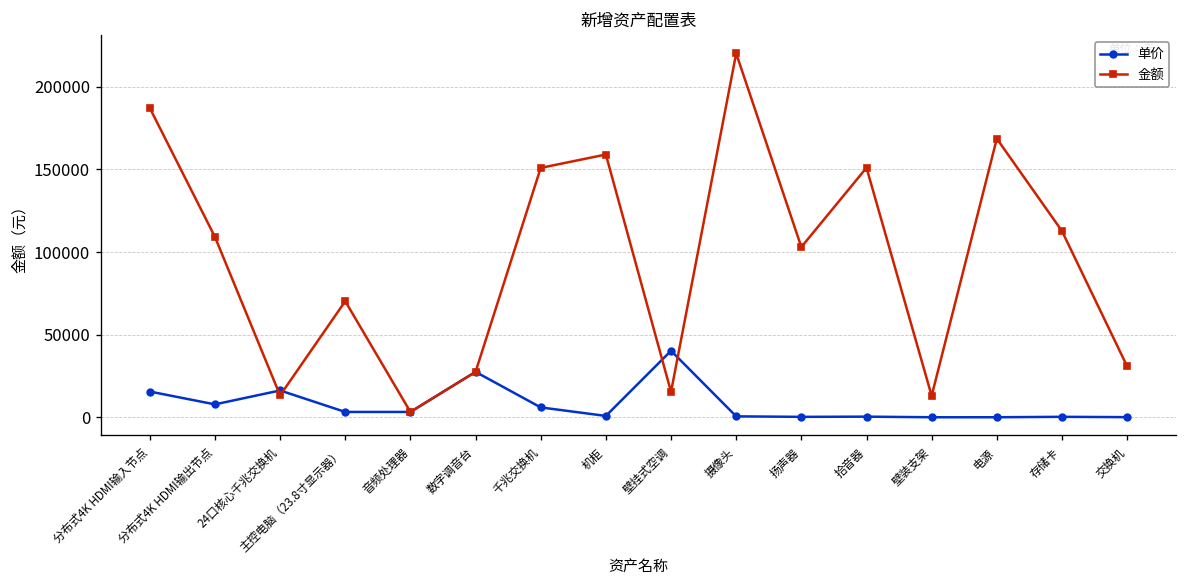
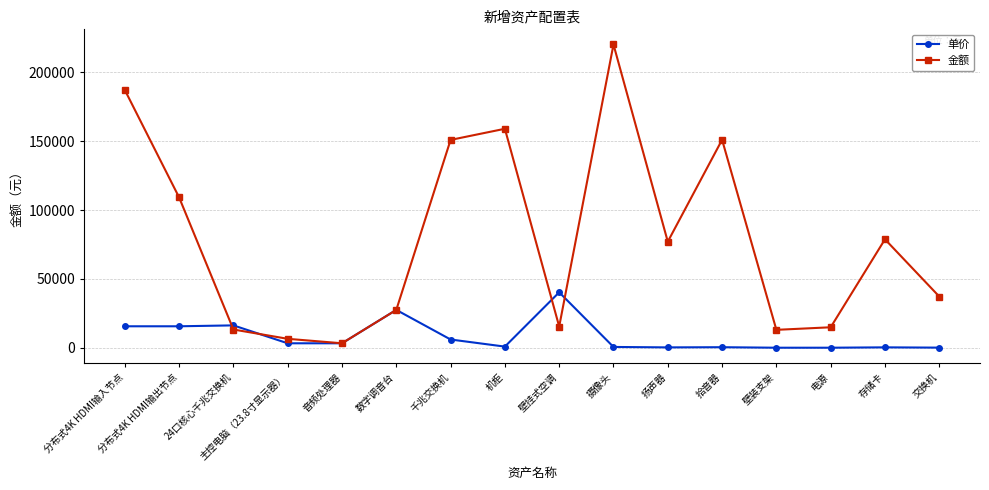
  {
    "单价": {
      "分布式4K HDMI输入节点": 16000,
-     "分布式4K HDMI输出节点": 8000,
+     "分布式4K HDMI输出节点": 16000,
      "24口核心千兆交换机": 16000,
      "主控电脑（23.8寸显示器）": 3000,
      "千兆交换机": 6000,
      "机柜": 1000,
      "壁挂式空调": 40000,
      "摄像头": 1000,
      "扬声器": 0,
      "拾音器": 0,
      "壁装支架": 0,
      "电源": 0,
      "存储卡": 0,
      "交换机": 0
    },
    "金额": {
      "分布式4K HDMI输入节点": 187000,
      "分布式4K HDMI输出节点": 109000,
      "24口核心千兆交换机": 13000,
-     "主控电脑（23.8寸显示器）": 70000,
+     "主控电脑（23.8寸显示器）": 7000,
      "千兆交换机": 151000,
      "机柜": 159000,
      "壁挂式空调": 15000,
      "摄像头": 220000,
-     "扬声器": 103000,
+     "扬声器": 77000,
      "拾音器": 151000,
      "壁装支架": 13000,
-     "电源": 169000,
-     "存储卡": 113000,
-     "交换机": 31000
+     "电源": 15000,
+     "存储卡": 79000,
+     "交换机": 37000
    }
  }
